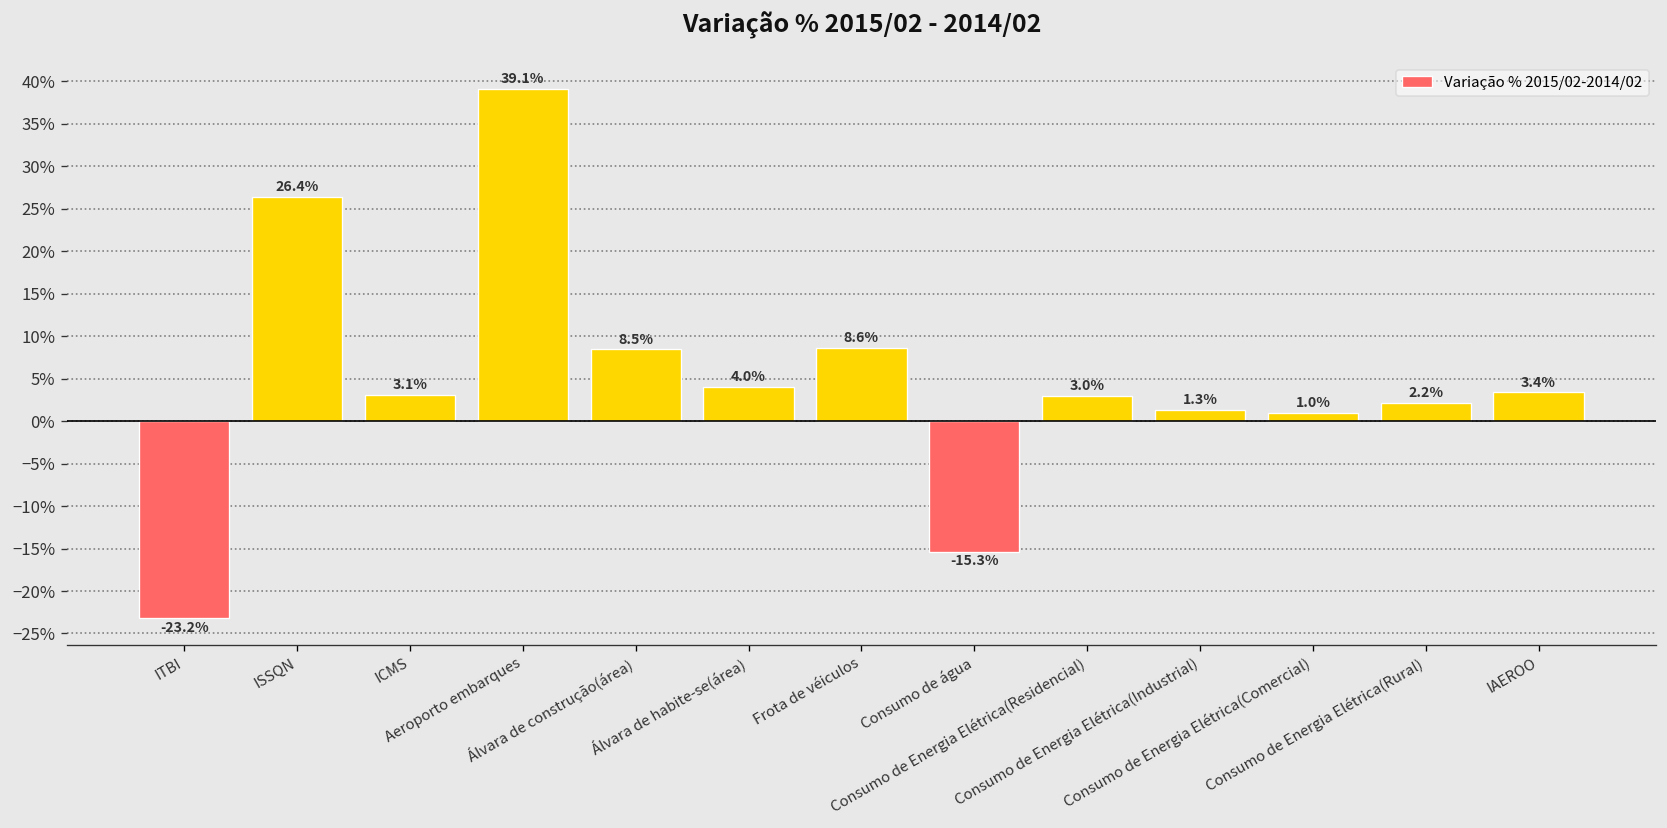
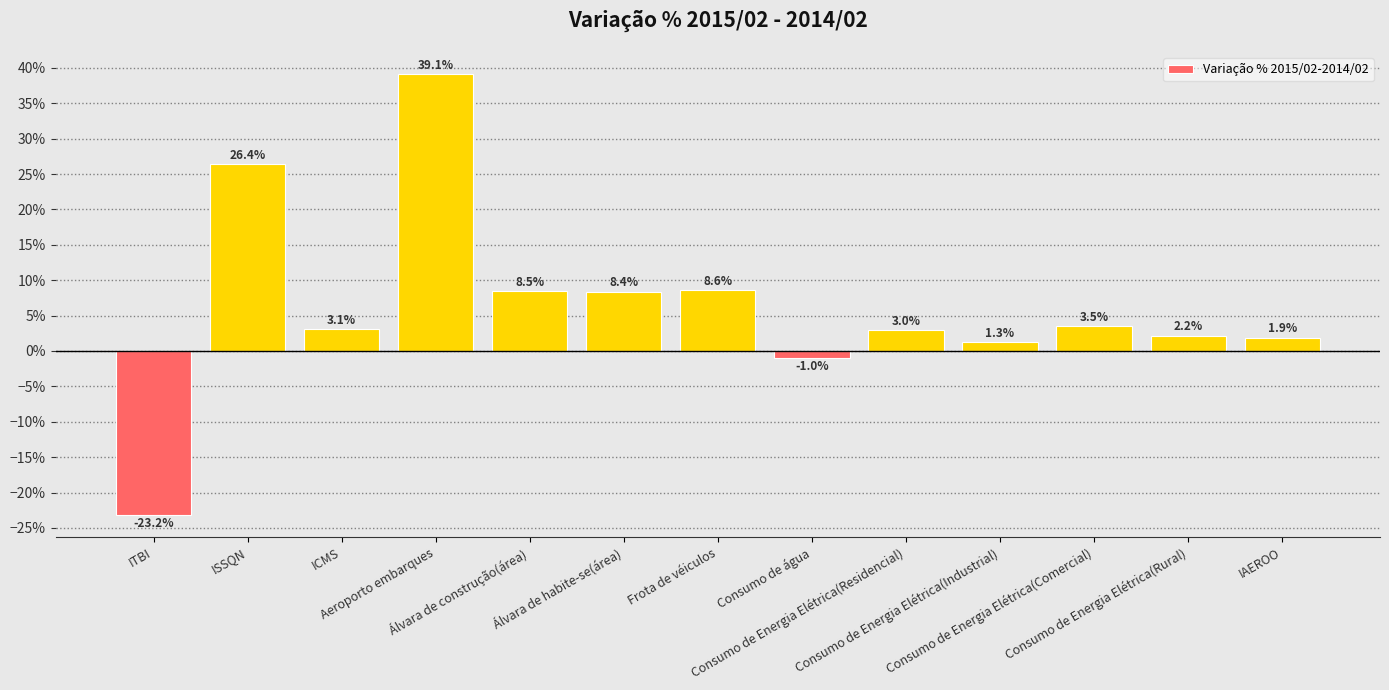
  {
    "ITBI": "-23.2%",
    "ISSQN": "26.4%",
    "ICMS": "3.1%",
    "Aeroporto embarques": "39.1%",
    "Álvara de construção(área)": "8.5%",
-   "Álvara de habite-se(área)": "4.0%",
+   "Álvara de habite-se(área)": "8.4%",
    "Frota de véiculos": "8.6%",
-   "Consumo de água": "-15.3%",
+   "Consumo de água": "-1.0%",
    "Consumo de Energia Elétrica(Residencial)": "3.0%",
    "Consumo de Energia Elétrica(Industrial)": "1.3%",
-   "Consumo de Energia Elétrica(Comercial)": "1.0%",
+   "Consumo de Energia Elétrica(Comercial)": "3.5%",
    "Consumo de Energia Elétrica(Rural)": "2.2%",
-   "IAEROO": "3.4%"
+   "IAEROO": "1.9%"
  }
